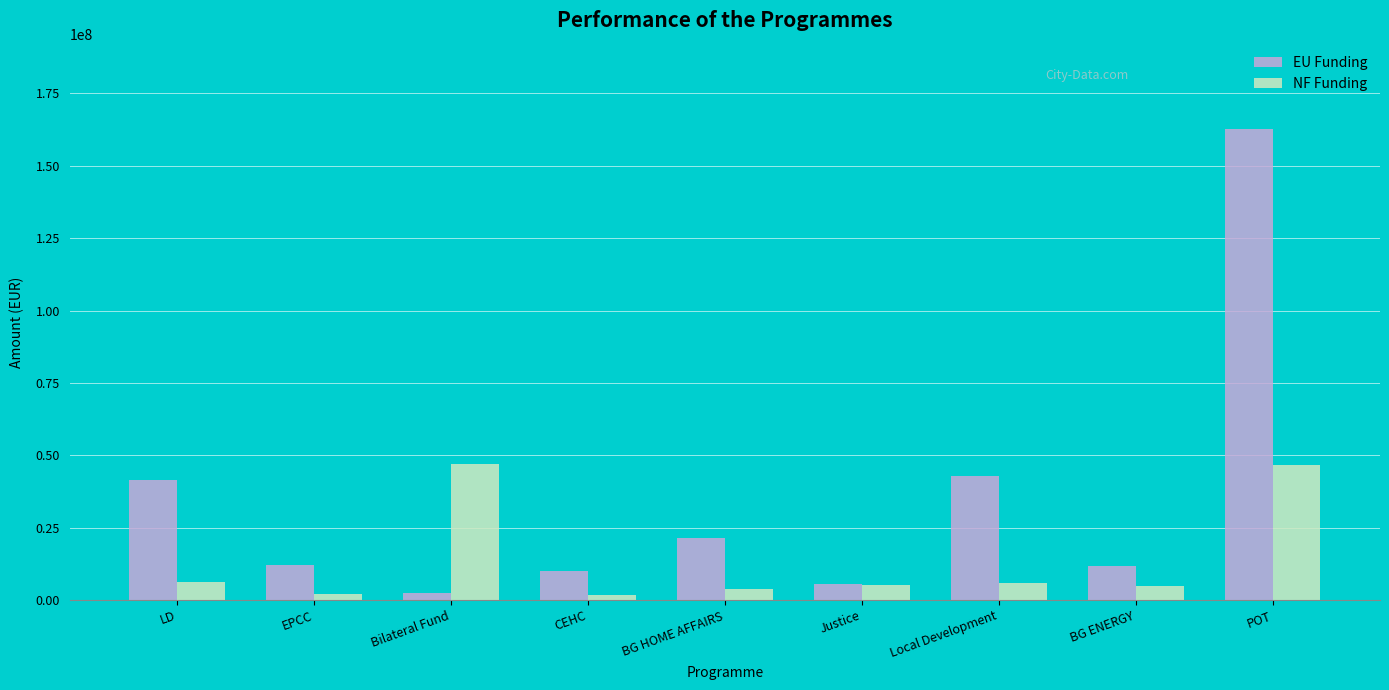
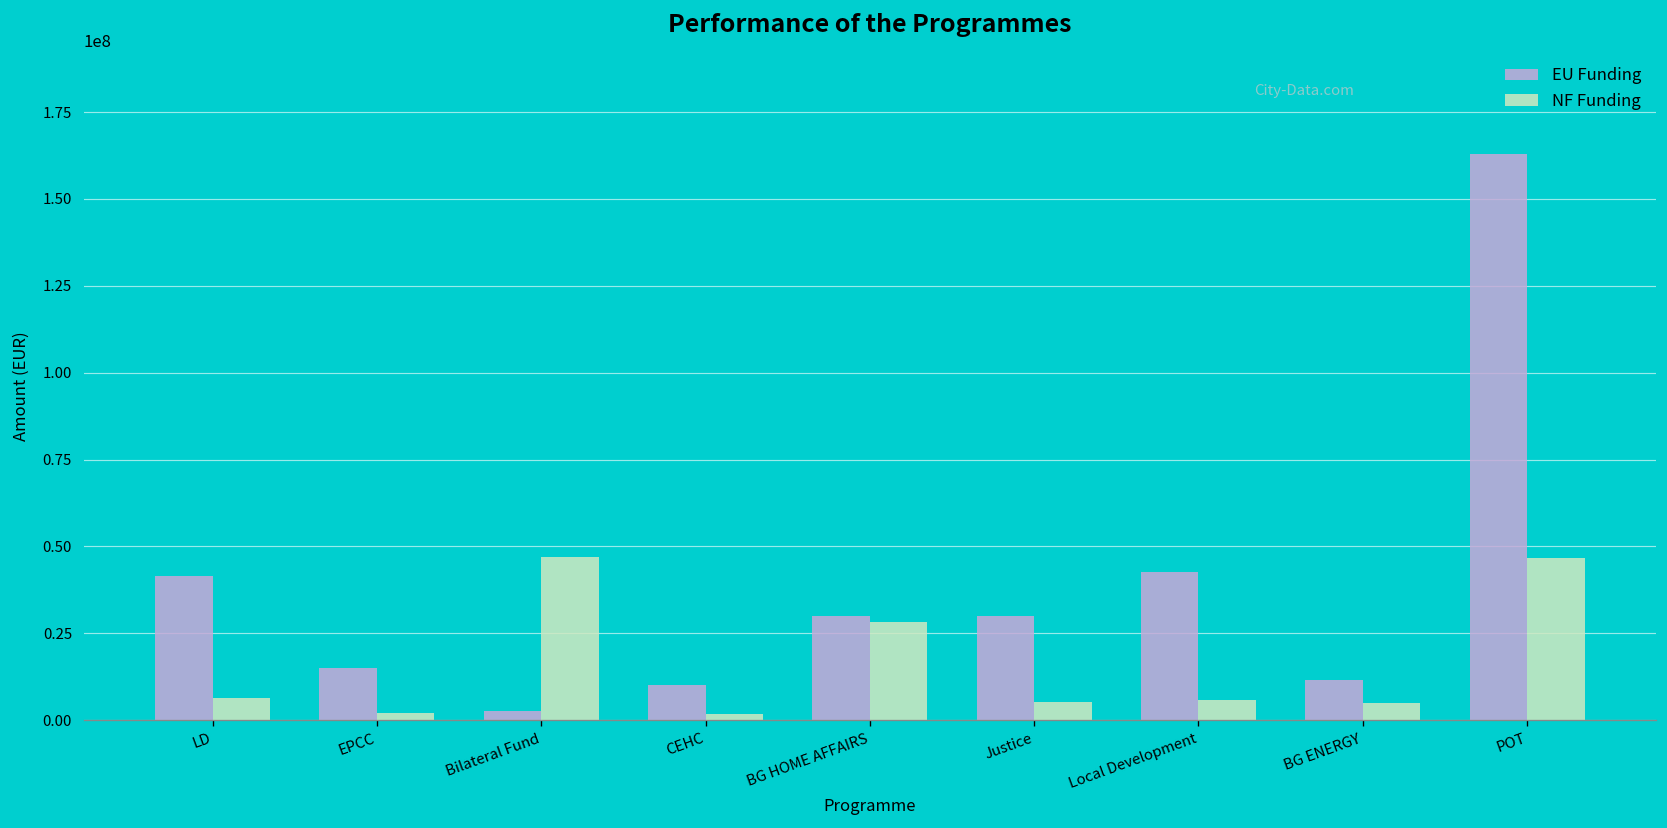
  {
    "EU Funding": {
      "LD": 42000000,
-     "EPCC": 12000000,
+     "EPCC": 15000000,
      "Bilateral Fund": 3000000,
      "CEHC": 10000000,
-     "BG HOME AFFAIRS": 21000000,
-     "Justice": 5000000,
+     "BG HOME AFFAIRS": 30000000,
+     "Justice": 30000000,
      "Local Development": 43000000,
      "BG ENERGY": 12000000,
      "POT": 163000000
    },
    "NF Funding": {
      "LD": 6000000,
      "EPCC": 2000000,
      "Bilateral Fund": 47000000,
      "CEHC": 2000000,
-     "BG HOME AFFAIRS": 4000000,
+     "BG HOME AFFAIRS": 28000000,
      "Justice": 5000000,
      "Local Development": 6000000,
      "BG ENERGY": 5000000,
      "POT": 47000000
    }
  }
